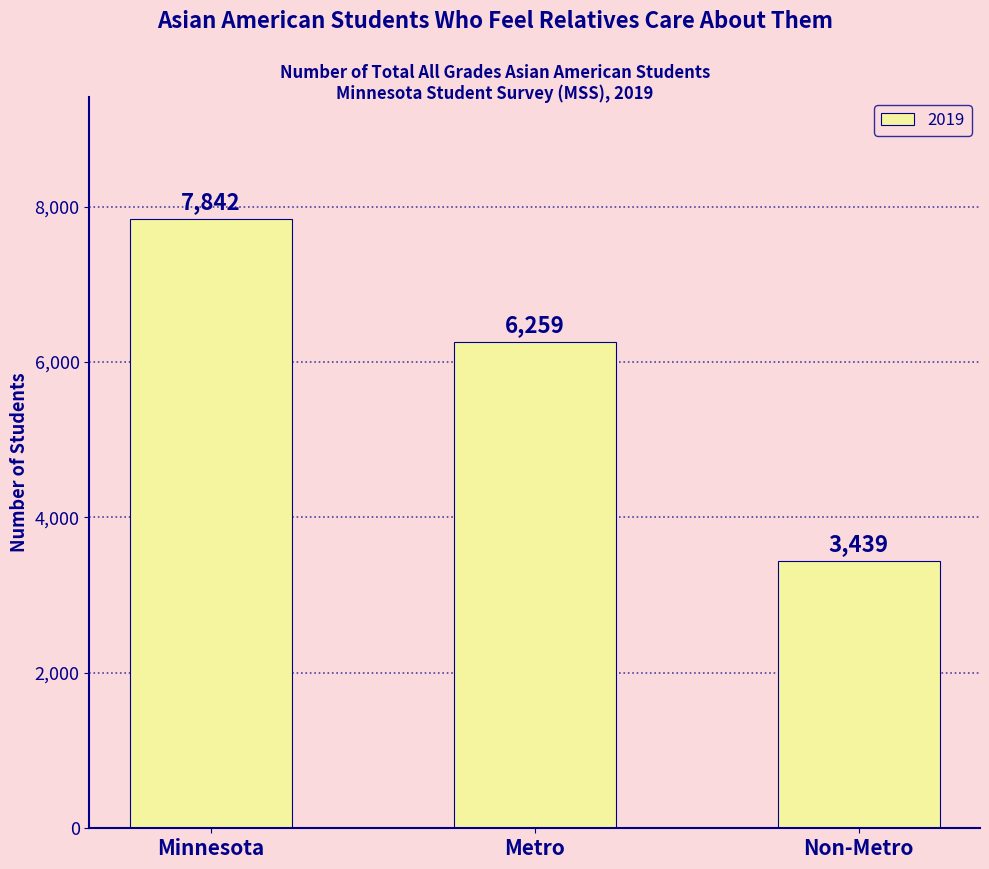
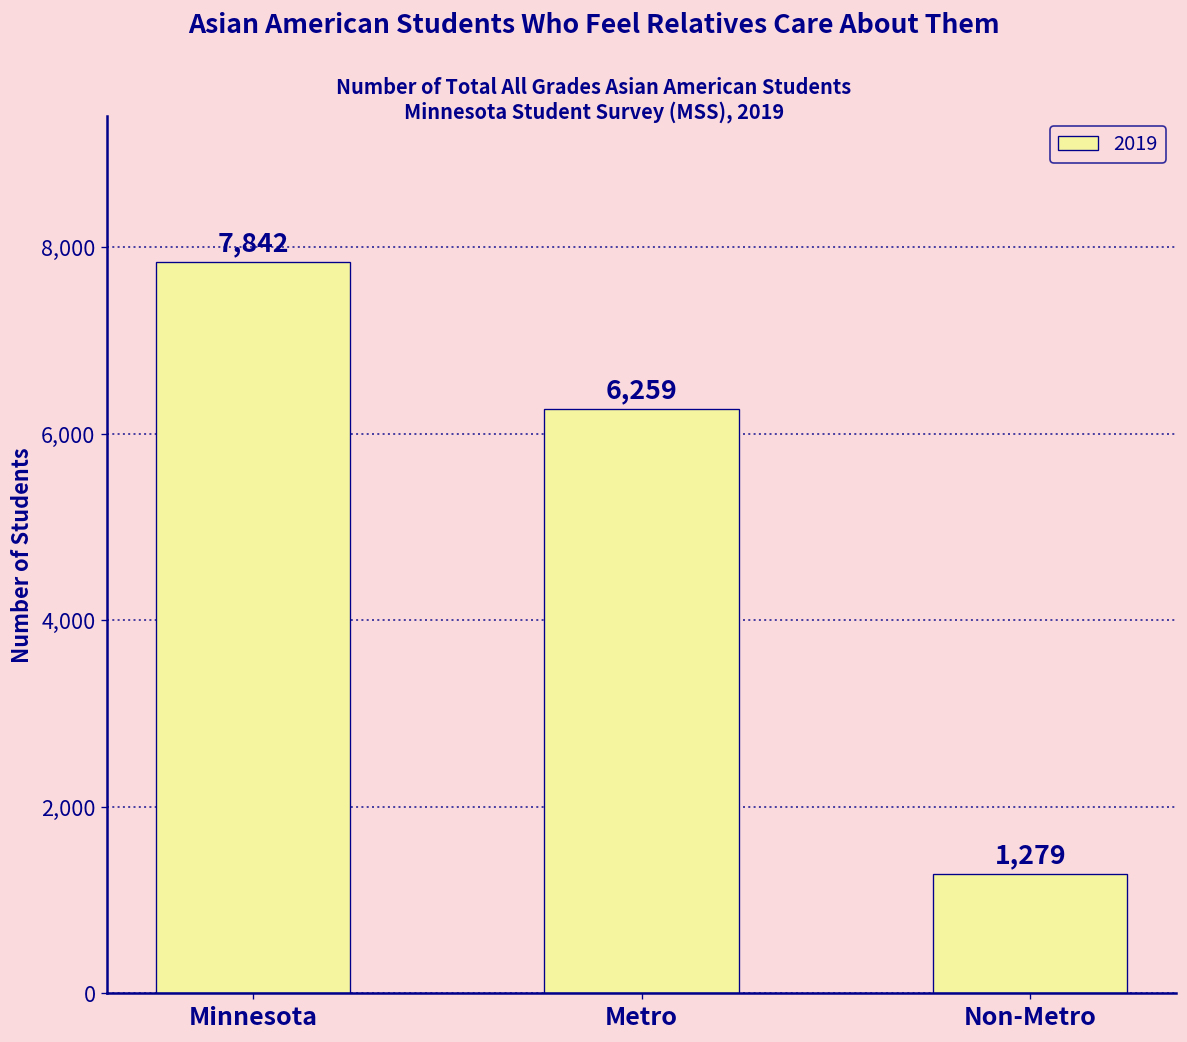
  {
    "Minnesota": "7,842",
-   "Non-Metro": "3,439"
+   "Non-Metro": "1,279"
  }
